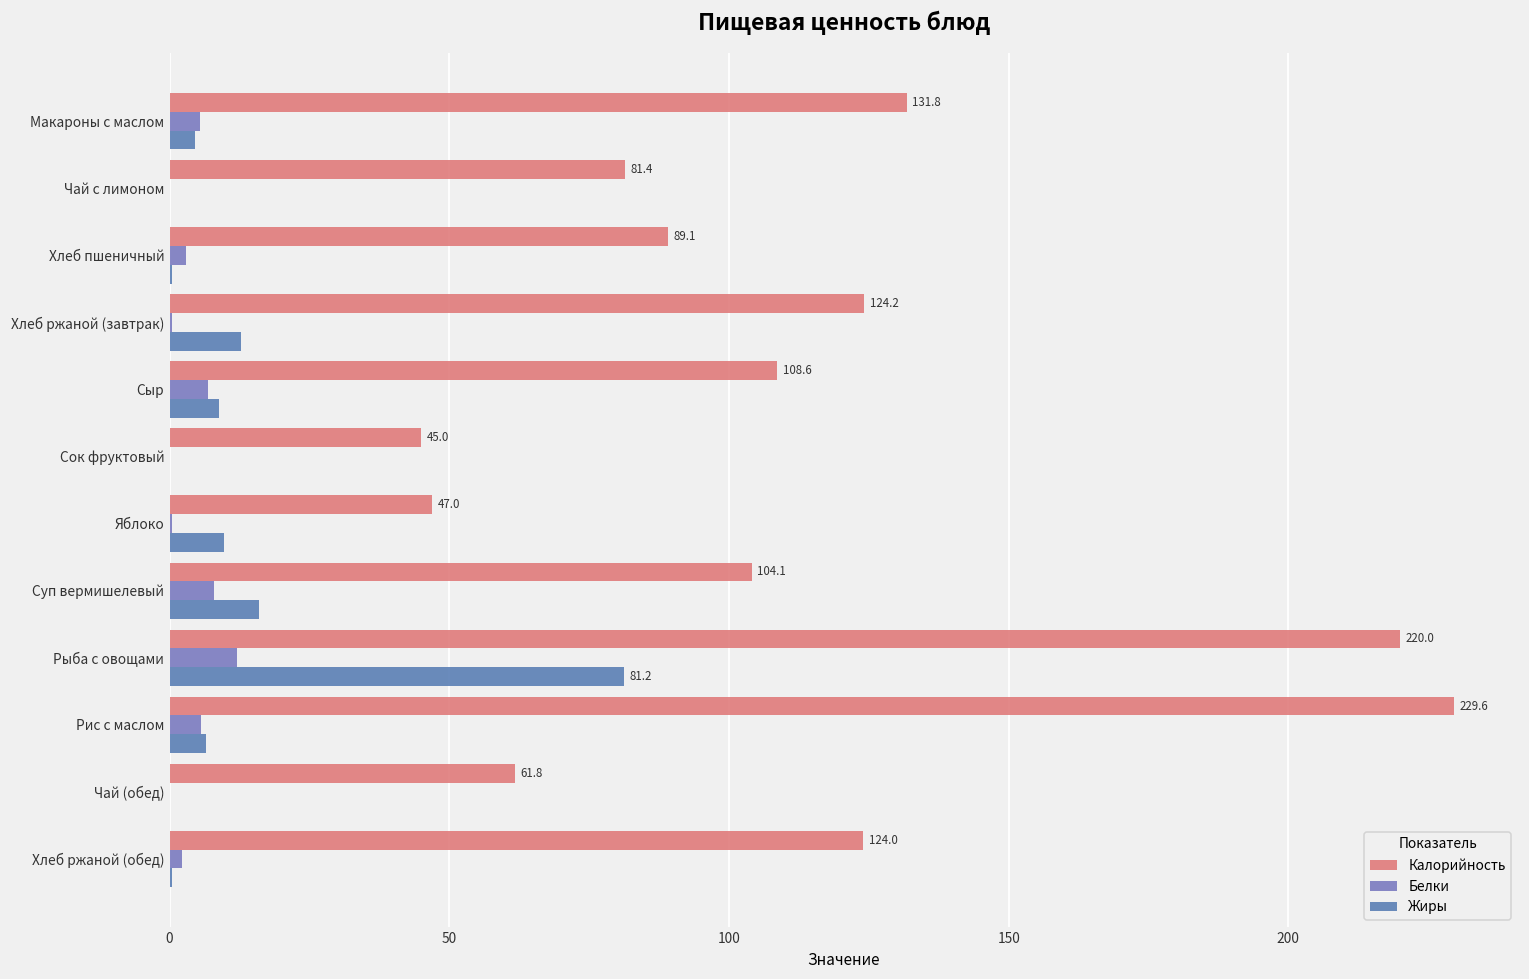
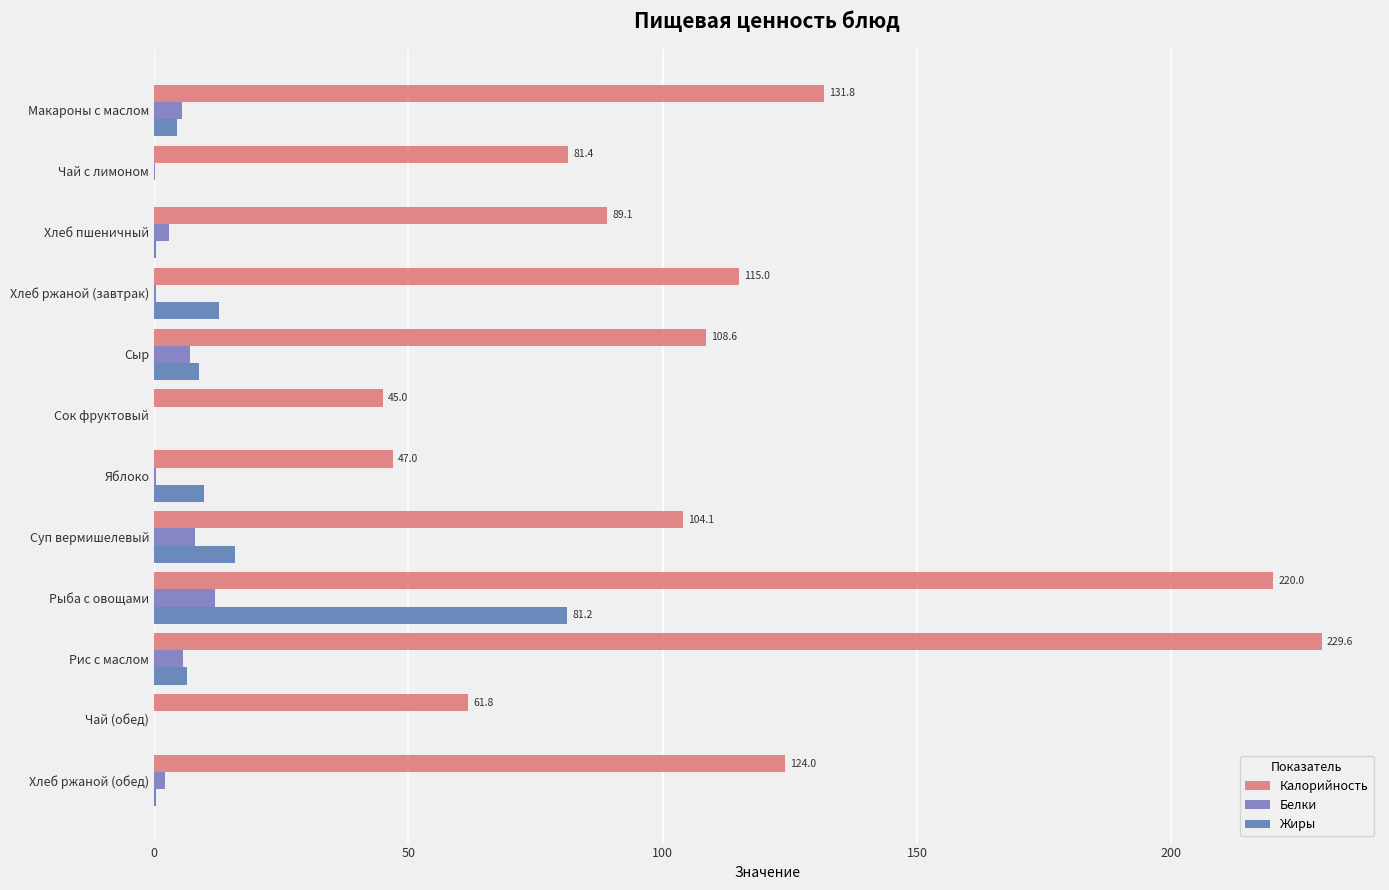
  {
    "Калорийность": {
      "Макароны с маслом": 131.8,
      "Чай с лимоном": 81.4,
      "Хлеб пшеничный": 89.1,
-     "Хлеб ржаной (завтрак)": 124.2,
+     "Хлеб ржаной (завтрак)": 115.0,
      "Сыр": 108.6,
      "Сок фруктовый": 45.0,
      "Яблоко": 47.0,
      "Суп вермишелевый": 104.1,
      "Рыба с овощами": 220.0,
      "Рис с маслом": 229.6,
      "Чай (обед)": 61.8,
      "Хлеб ржаной (обед)": 124.0
    }
  }
